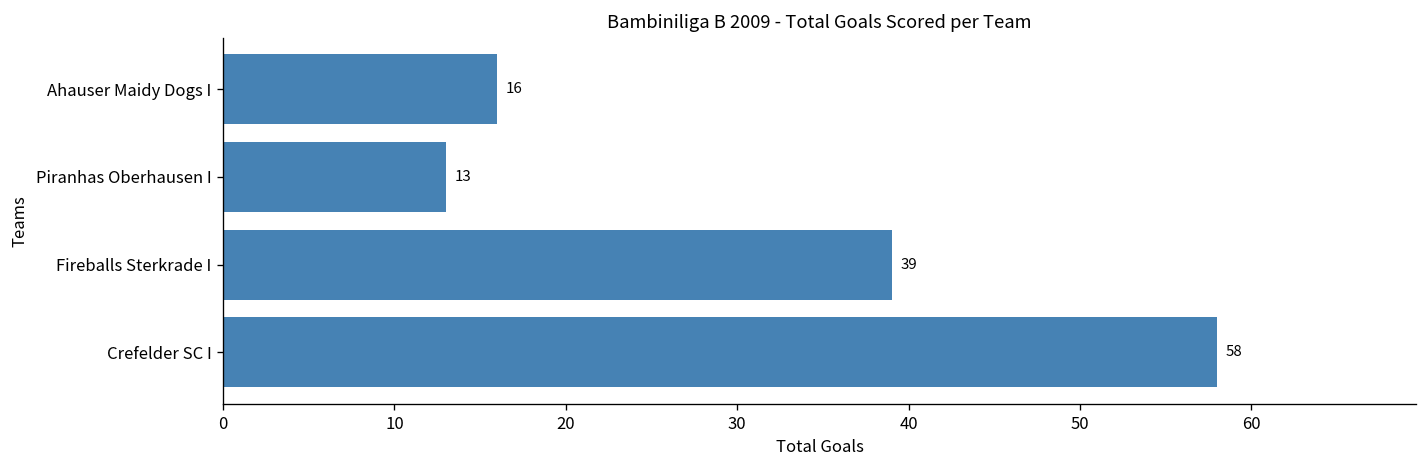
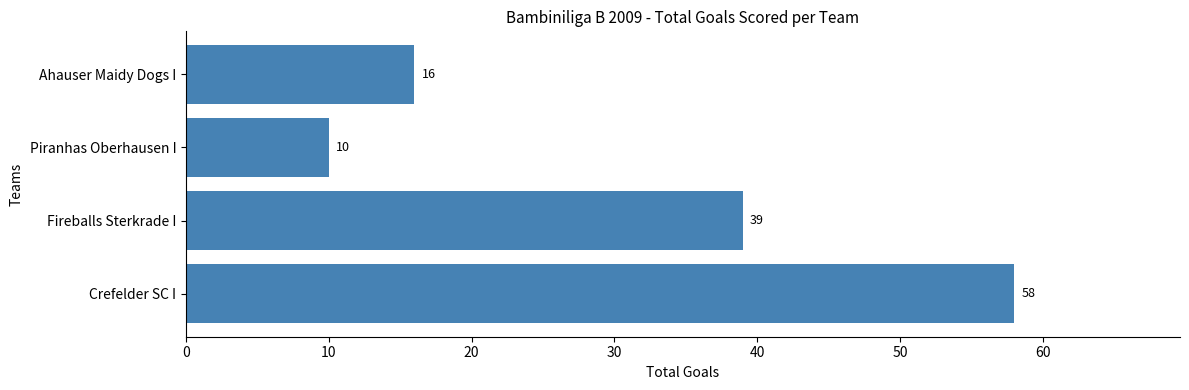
  {
    "Ahauser Maidy Dogs I": 16,
-   "Piranhas Oberhausen I": 13,
+   "Piranhas Oberhausen I": 10,
    "Fireballs Sterkrade I": 39,
    "Crefelder SC I": 58
  }
